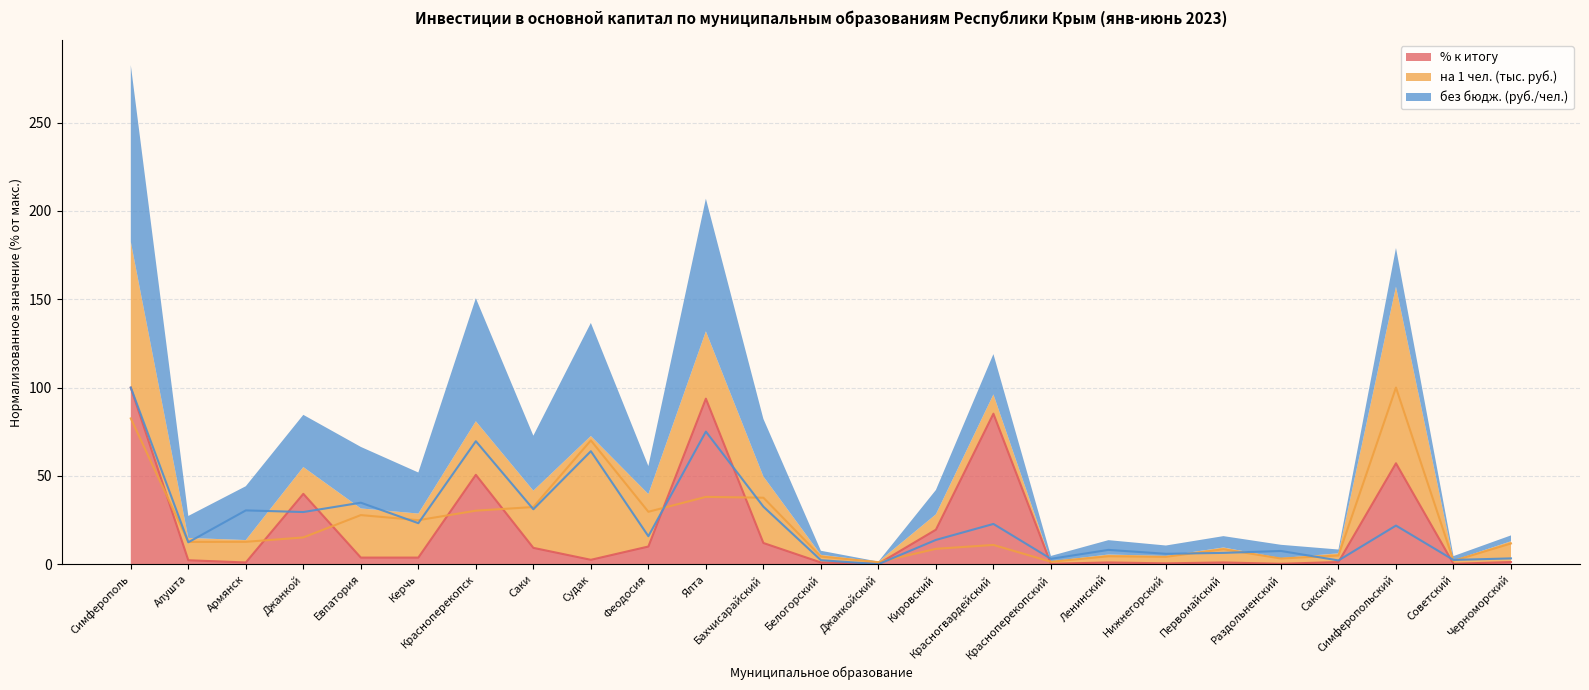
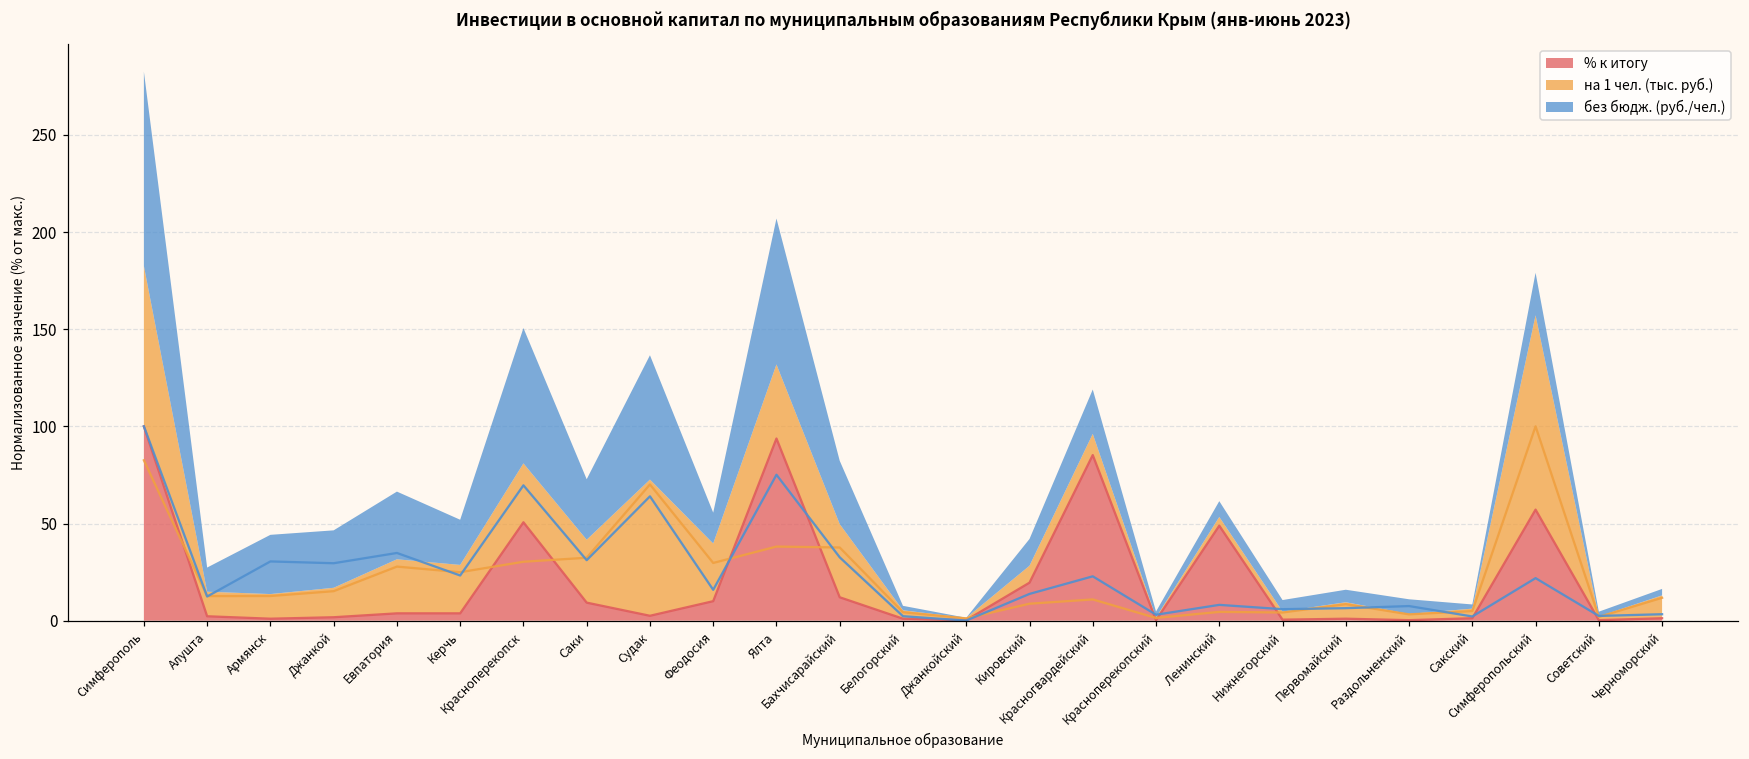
  {
    "% к итогу": {
      "Алушта": 2,
      "Армянск": 1,
-     "Джанкой": 40,
+     "Джанкой": 2,
      "Евпатория": 4,
      "Керчь": 4,
      "Красноперекопск": 51,
      "Саки": 9,
      "Судак": 3,
      "Феодосия": 10,
      "Ялта": 94,
      "Бахчисарайский": 12,
      "Кировский": 20,
      "Красногвардейский": 85,
-     "Ленинский": 1,
+     "Ленинский": 49,
      "Нижнегорский": 1,
      "Первомайский": 1,
      "Раздольненский": 0,
      "Симферопольский": 57,
      "Советский": 0,
      "Черноморский": 1
    }
  }
